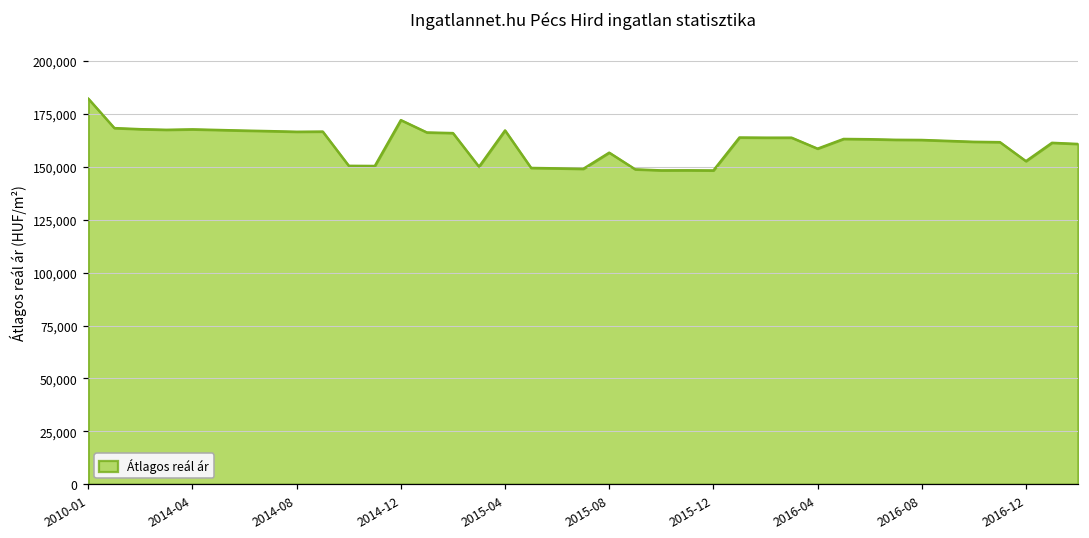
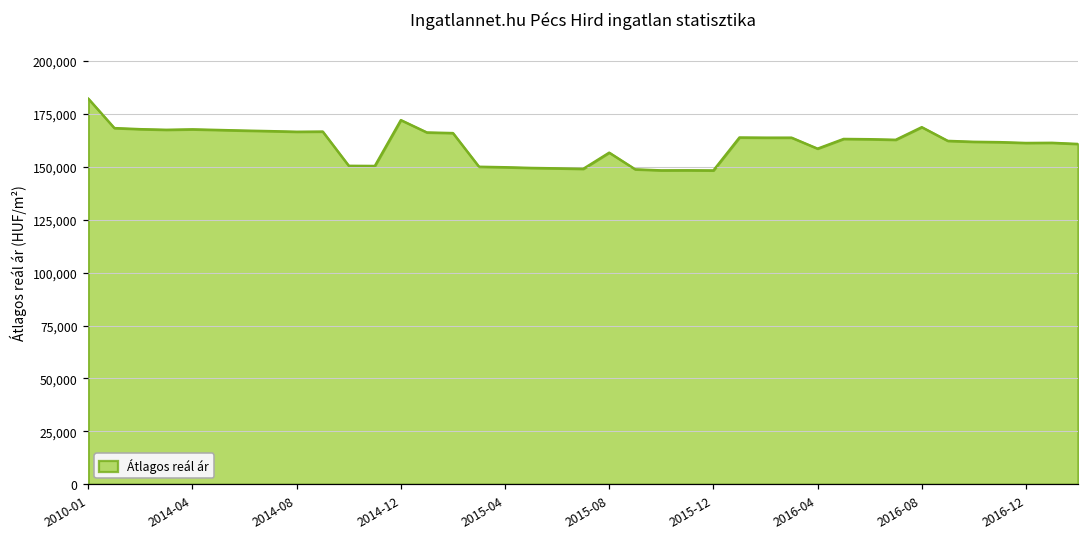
  {
    "2010-01": "182,000",
    "2014-04": "168,000",
    "2014-08": "167,000",
    "2014-12": "172,000",
-   "2015-04": "167,000",
+   "2015-04": "150,000",
    "2015-08": "157,000",
    "2015-12": "148,000",
    "2016-04": "159,000",
-   "2016-08": "163,000",
-   "2016-12": "153,000"
+   "2016-08": "169,000",
+   "2016-12": "161,000"
  }
